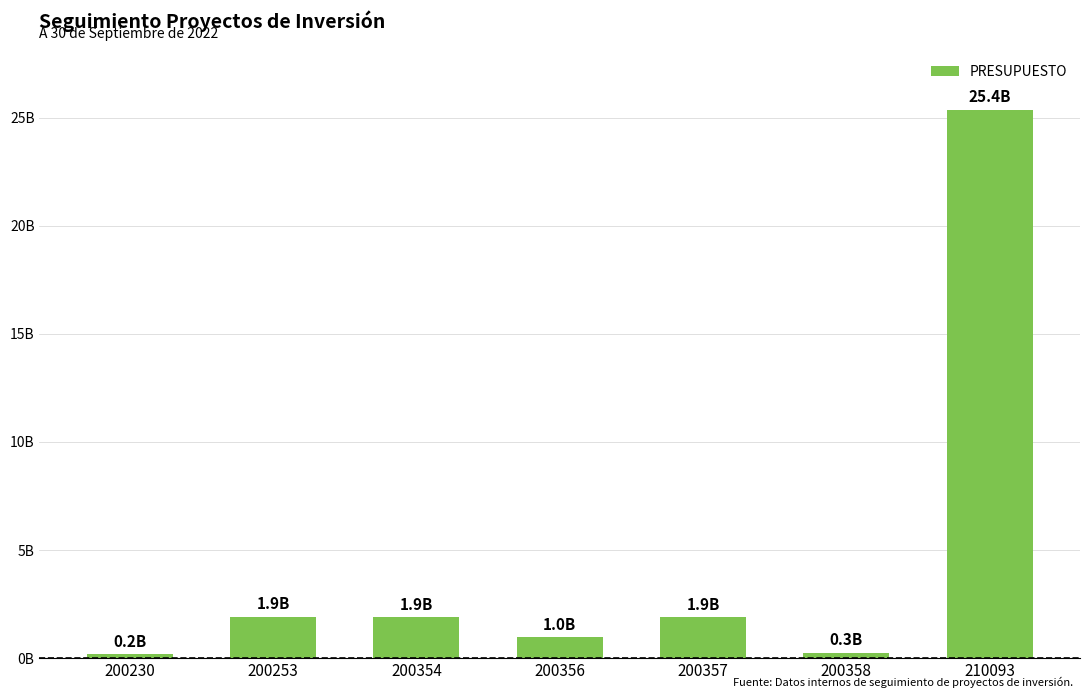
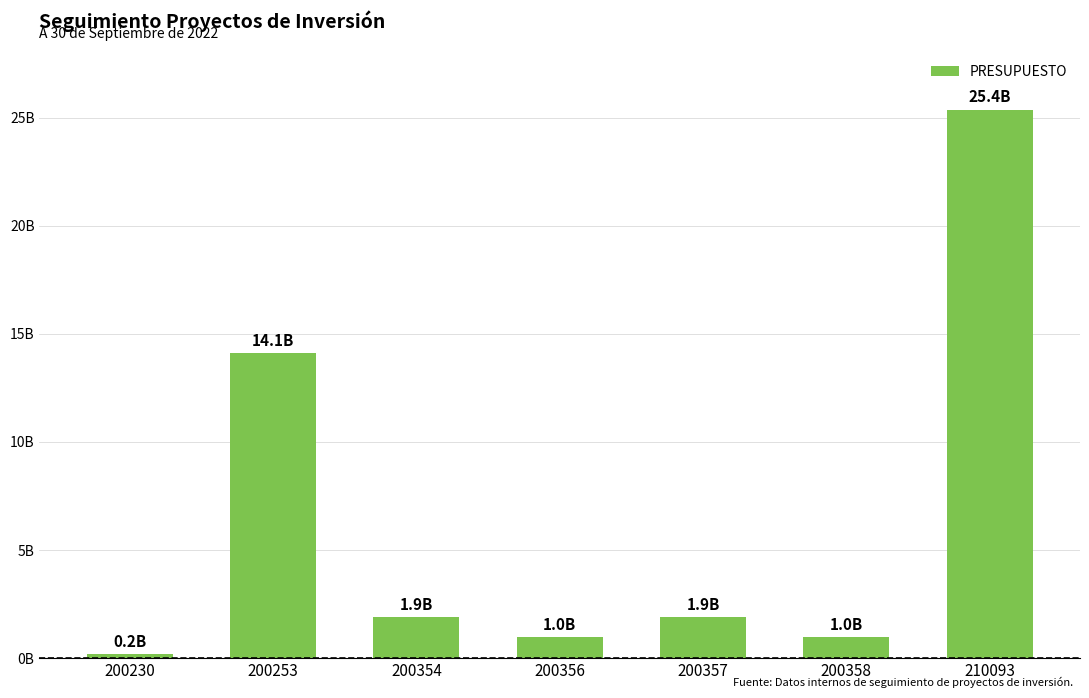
  {
    "200230": "0.2B",
-   "200253": "1.9B",
+   "200253": "14.1B",
    "200354": "1.9B",
    "200356": "1.0B",
    "200357": "1.9B",
-   "200358": "0.3B",
+   "200358": "1.0B",
    "210093": "25.4B"
  }
